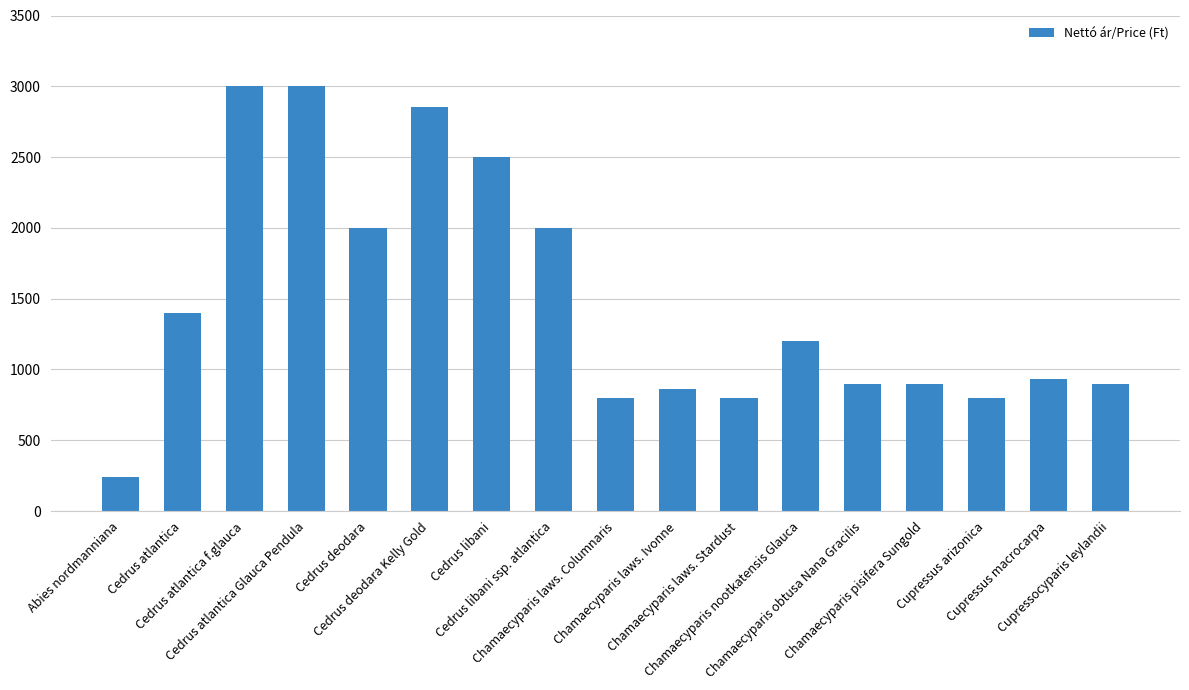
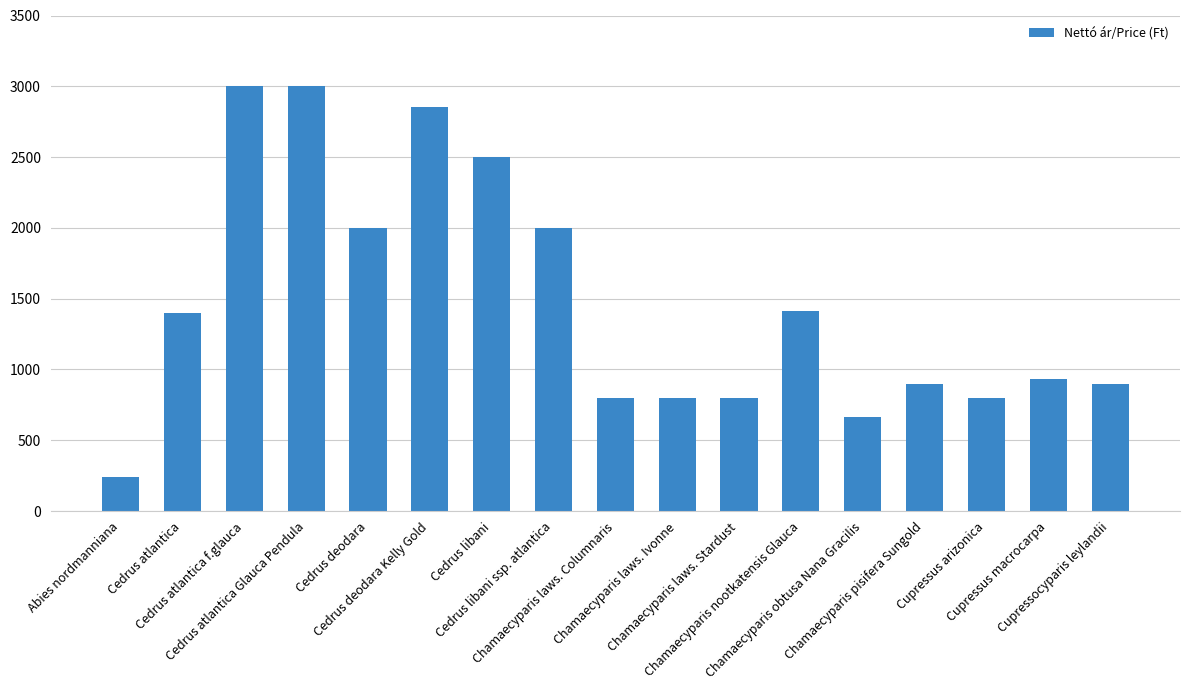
  {
    "Abies nordmanniana": 240,
    "Cedrus atlantica": 1400,
    "Cedrus atlantica f.glauca": 3000,
    "Cedrus atlantica Glauca Pendula": 3000,
    "Cedrus deodara": 2000,
    "Cedrus deodara Kelly Gold": 2860,
    "Cedrus libani": 2500,
    "Cedrus libani ssp. atlantica": 2000,
    "Chamaecyparis laws. Columnaris": 800,
-   "Chamaecyparis laws. Ivonne": 860,
+   "Chamaecyparis laws. Ivonne": 800,
    "Chamaecyparis laws. Stardust": 800,
-   "Chamaecyparis nootkatensis Glauca": 1200,
-   "Chamaecyparis obtusa Nana Gracilis": 900,
+   "Chamaecyparis nootkatensis Glauca": 1420,
+   "Chamaecyparis obtusa Nana Gracilis": 670,
    "Chamaecyparis pisifera Sungold": 900,
    "Cupressus arizonica": 800,
    "Cupressus macrocarpa": 930,
    "Cupressocyparis leylandii": 900
  }
